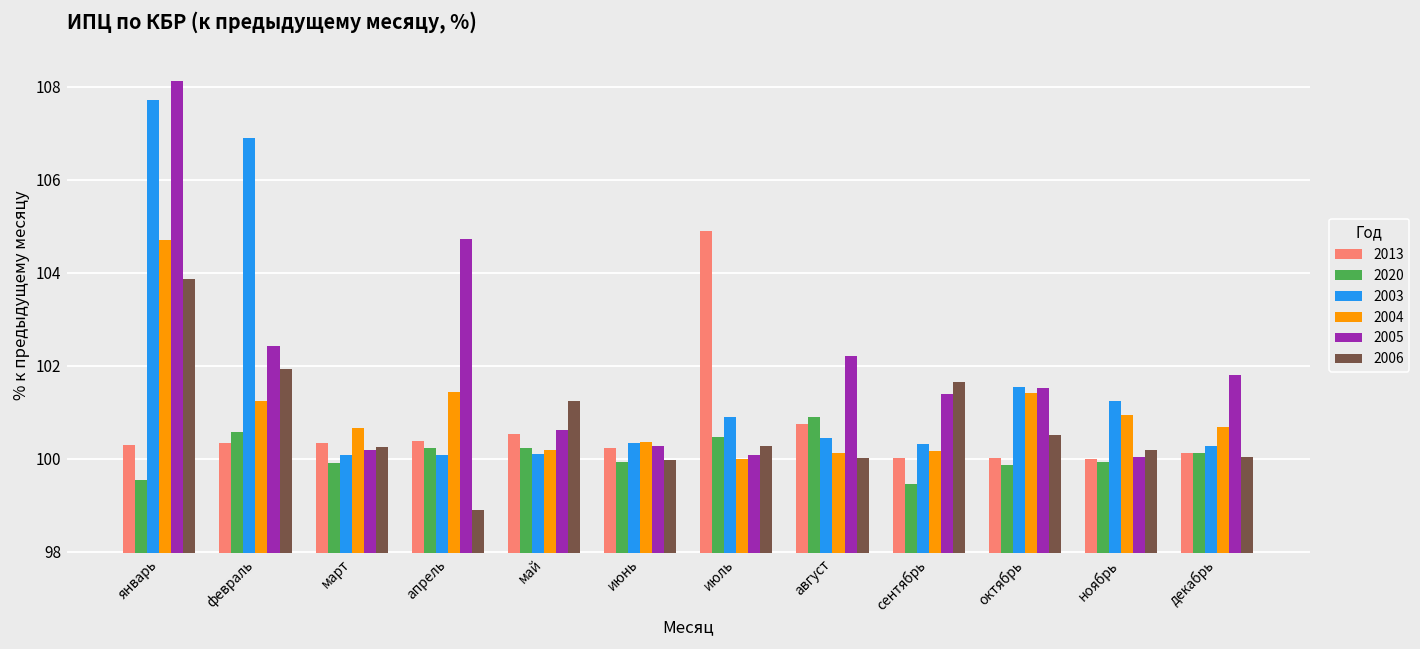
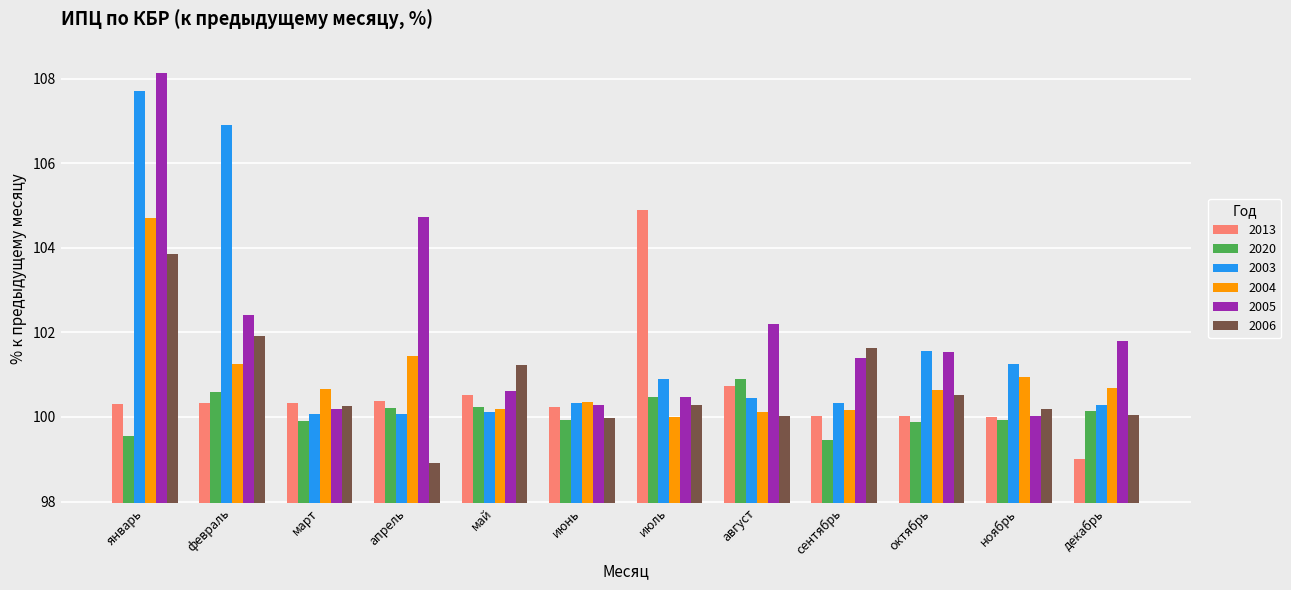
  {
    "2013": {
      "январь": 100.3,
      "февраль": 100.3,
      "март": 100.3,
      "апрель": 100.4,
      "май": 100.5,
      "июнь": 100.2,
      "июль": 104.9,
      "август": 100.7,
      "сентябрь": 100.0,
      "октябрь": 100.0,
      "ноябрь": 100.0,
-     "декабрь": 100.1
+     "декабрь": 99.0
    },
    "2020": {
      "январь": 99.5,
      "февраль": 100.6,
      "март": 99.9,
      "апрель": 100.2,
      "май": 100.2,
      "июнь": 99.9,
      "июль": 100.5,
      "август": 100.9,
      "сентябрь": 99.5,
      "октябрь": 99.9,
      "ноябрь": 99.9,
      "декабрь": 100.1
    },
    "2003": {
      "январь": 107.7,
      "февраль": 106.9,
      "март": 100.1,
      "апрель": 100.1,
      "май": 100.1,
      "июнь": 100.3,
      "июль": 100.9,
      "август": 100.5,
      "сентябрь": 100.3,
      "октябрь": 101.6,
      "ноябрь": 101.3,
      "декабрь": 100.3
    },
    "2004": {
      "январь": 104.7,
      "февраль": 101.3,
      "март": 100.7,
      "апрель": 101.4,
      "май": 100.2,
      "июнь": 100.4,
      "июль": 100.0,
      "август": 100.1,
      "сентябрь": 100.2,
-     "октябрь": 101.4,
+     "октябрь": 100.6,
      "ноябрь": 100.9,
      "декабрь": 100.7
    },
    "2005": {
      "январь": 108.1,
      "февраль": 102.4,
      "март": 100.2,
      "апрель": 104.7,
      "май": 100.6,
      "июнь": 100.3,
-     "июль": 100.1,
+     "июль": 100.5,
      "август": 102.2,
      "сентябрь": 101.4,
      "октябрь": 101.5,
      "ноябрь": 100.0,
      "декабрь": 101.8
    },
    "2006": {
      "январь": 103.9,
      "февраль": 101.9,
      "март": 100.3,
      "апрель": 98.9,
      "май": 101.2,
      "июнь": 100.0,
      "июль": 100.3,
      "август": 100.0,
      "сентябрь": 101.6,
      "октябрь": 100.5,
      "ноябрь": 100.2,
      "декабрь": 100.0
    }
  }
